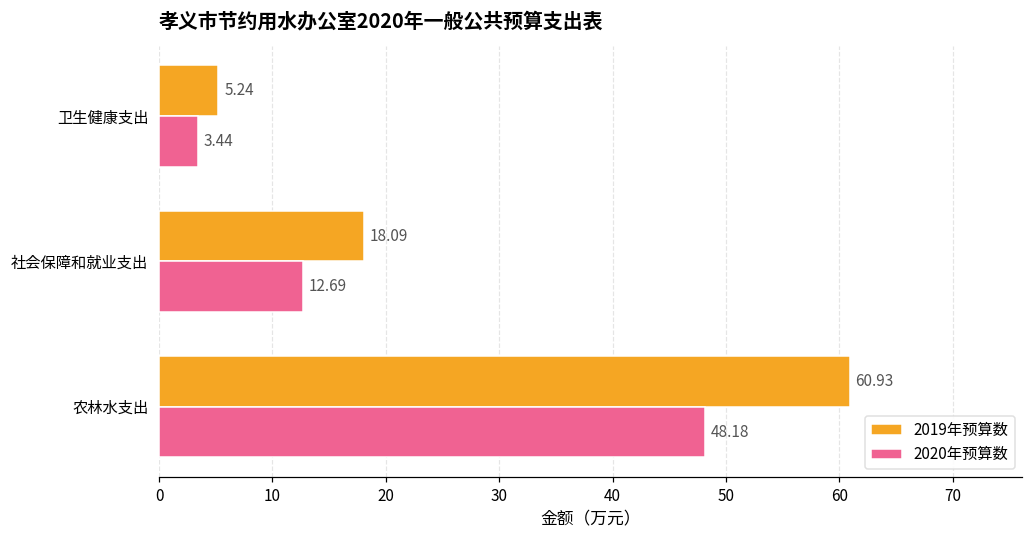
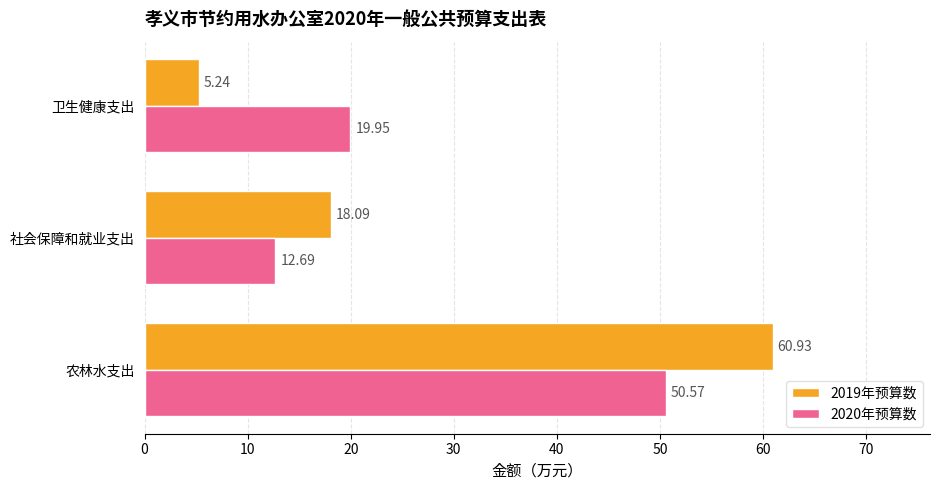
  {
    "2019年预算数": {
      "卫生健康支出": 5.24,
      "社会保障和就业支出": 18.09,
      "农林水支出": 60.93
    },
    "2020年预算数": {
-     "卫生健康支出": 3.44,
+     "卫生健康支出": 19.95,
      "社会保障和就业支出": 12.69,
-     "农林水支出": 48.18
+     "农林水支出": 50.57
    }
  }
